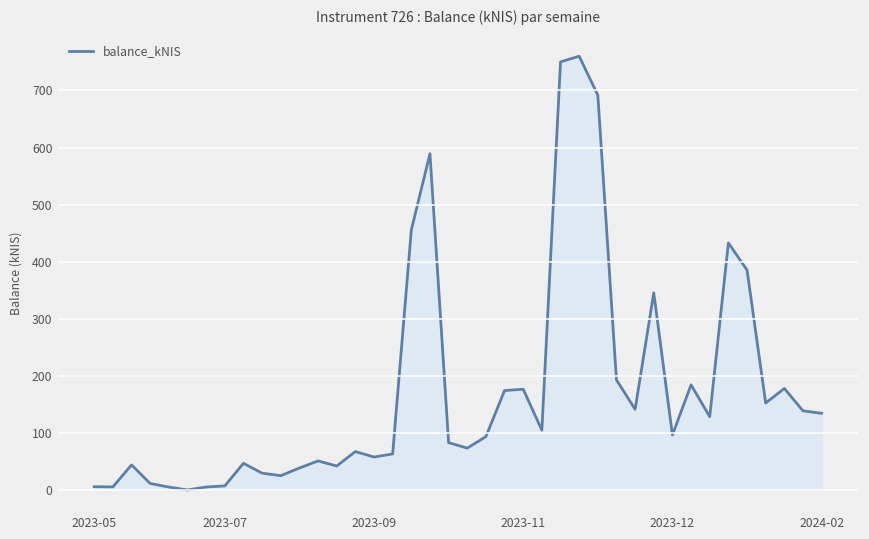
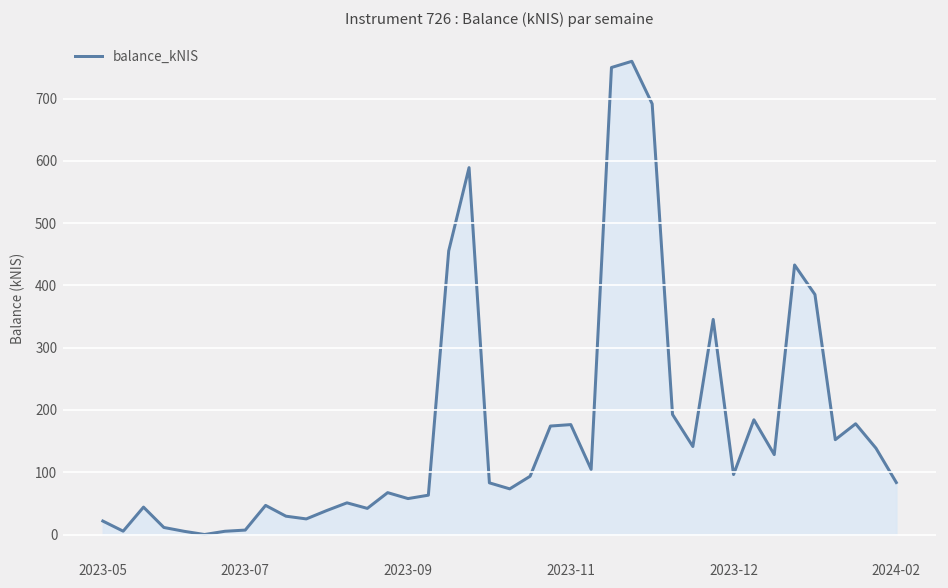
  {
-   "2023-05": 10,
+   "2023-05": 20,
    "2023-07": 10,
    "2023-09": 60,
    "2023-11": 180,
    "2023-12": 100,
-   "2024-02": 130
+   "2024-02": 80
  }
